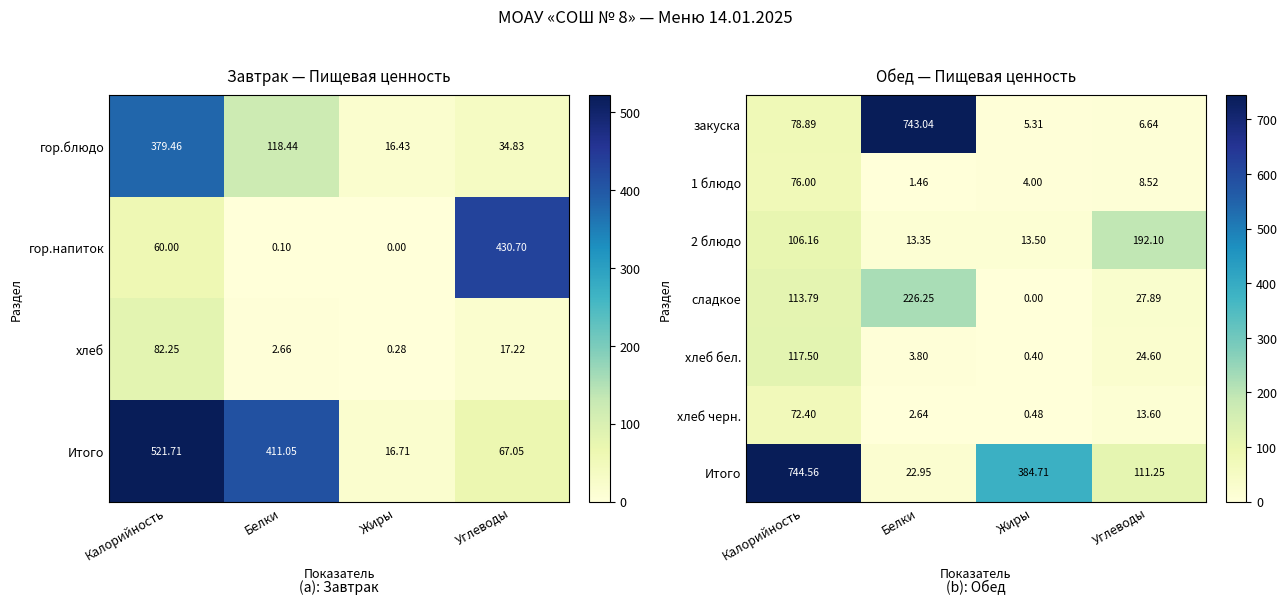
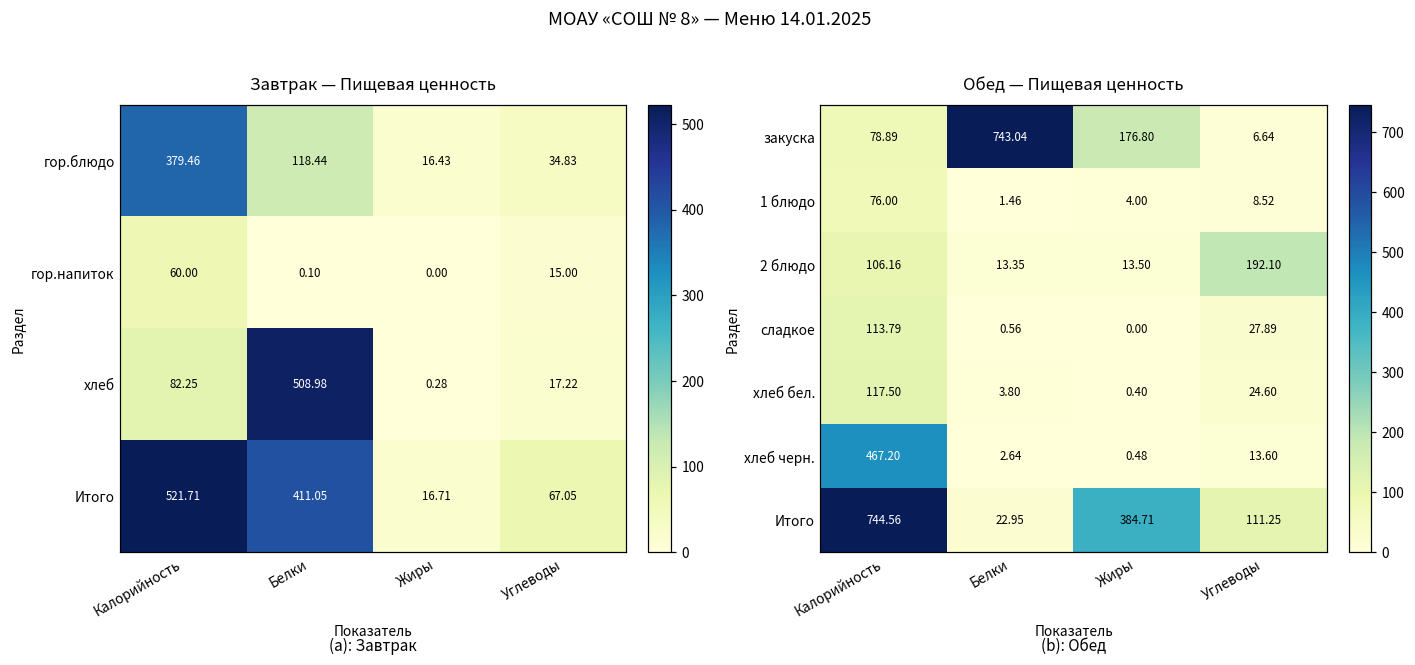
  {
    "Завтрак — Пищевая ценность": {
      "гор.блюдо": {
        "Калорийность": 379.46,
        "Белки": 118.44,
        "Жиры": 16.43,
        "Углеводы": 34.83
      },
      "гор.напиток": {
        "Калорийность": 60.00,
        "Белки": 0.10,
        "Жиры": 0.00,
-       "Углеводы": 430.70
+       "Углеводы": 15.00
      },
      "хлеб": {
        "Калорийность": 82.25,
-       "Белки": 2.66,
+       "Белки": 508.98,
        "Жиры": 0.28,
        "Углеводы": 17.22
      },
      "Итого": {
        "Калорийность": 521.71,
        "Белки": 411.05,
        "Жиры": 16.71,
        "Углеводы": 67.05
      }
    },
    "Обед — Пищевая ценность": {
      "закуска": {
        "Калорийность": 78.89,
        "Белки": 743.04,
-       "Жиры": 5.31,
+       "Жиры": 176.80,
        "Углеводы": 6.64
      },
      "1 блюдо": {
        "Калорийность": 76.00,
        "Белки": 1.46,
        "Жиры": 4.00,
        "Углеводы": 8.52
      },
      "2 блюдо": {
        "Калорийность": 106.16,
        "Белки": 13.35,
        "Жиры": 13.50,
        "Углеводы": 192.10
      },
      "сладкое": {
        "Калорийность": 113.79,
-       "Белки": 226.25,
+       "Белки": 0.56,
        "Жиры": 0.00,
        "Углеводы": 27.89
      },
      "хлеб бел.": {
        "Калорийность": 117.50,
        "Белки": 3.80,
        "Жиры": 0.40,
        "Углеводы": 24.60
      },
      "хлеб черн.": {
-       "Калорийность": 72.40,
+       "Калорийность": 467.20,
        "Белки": 2.64,
        "Жиры": 0.48,
        "Углеводы": 13.60
      },
      "Итого": {
        "Калорийность": 744.56,
        "Белки": 22.95,
        "Жиры": 384.71,
        "Углеводы": 111.25
      }
    }
  }
